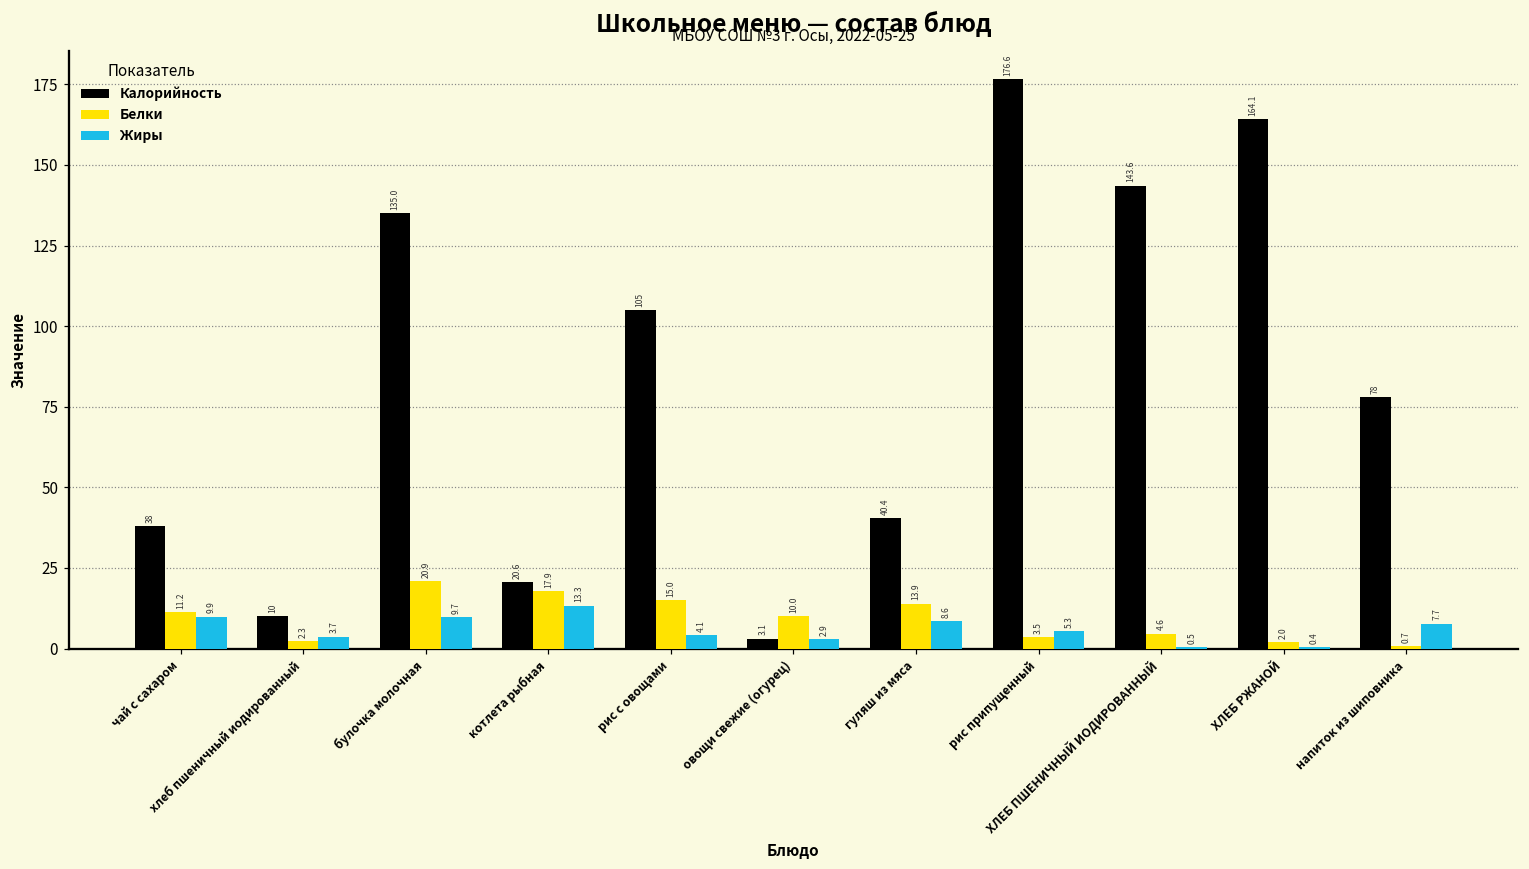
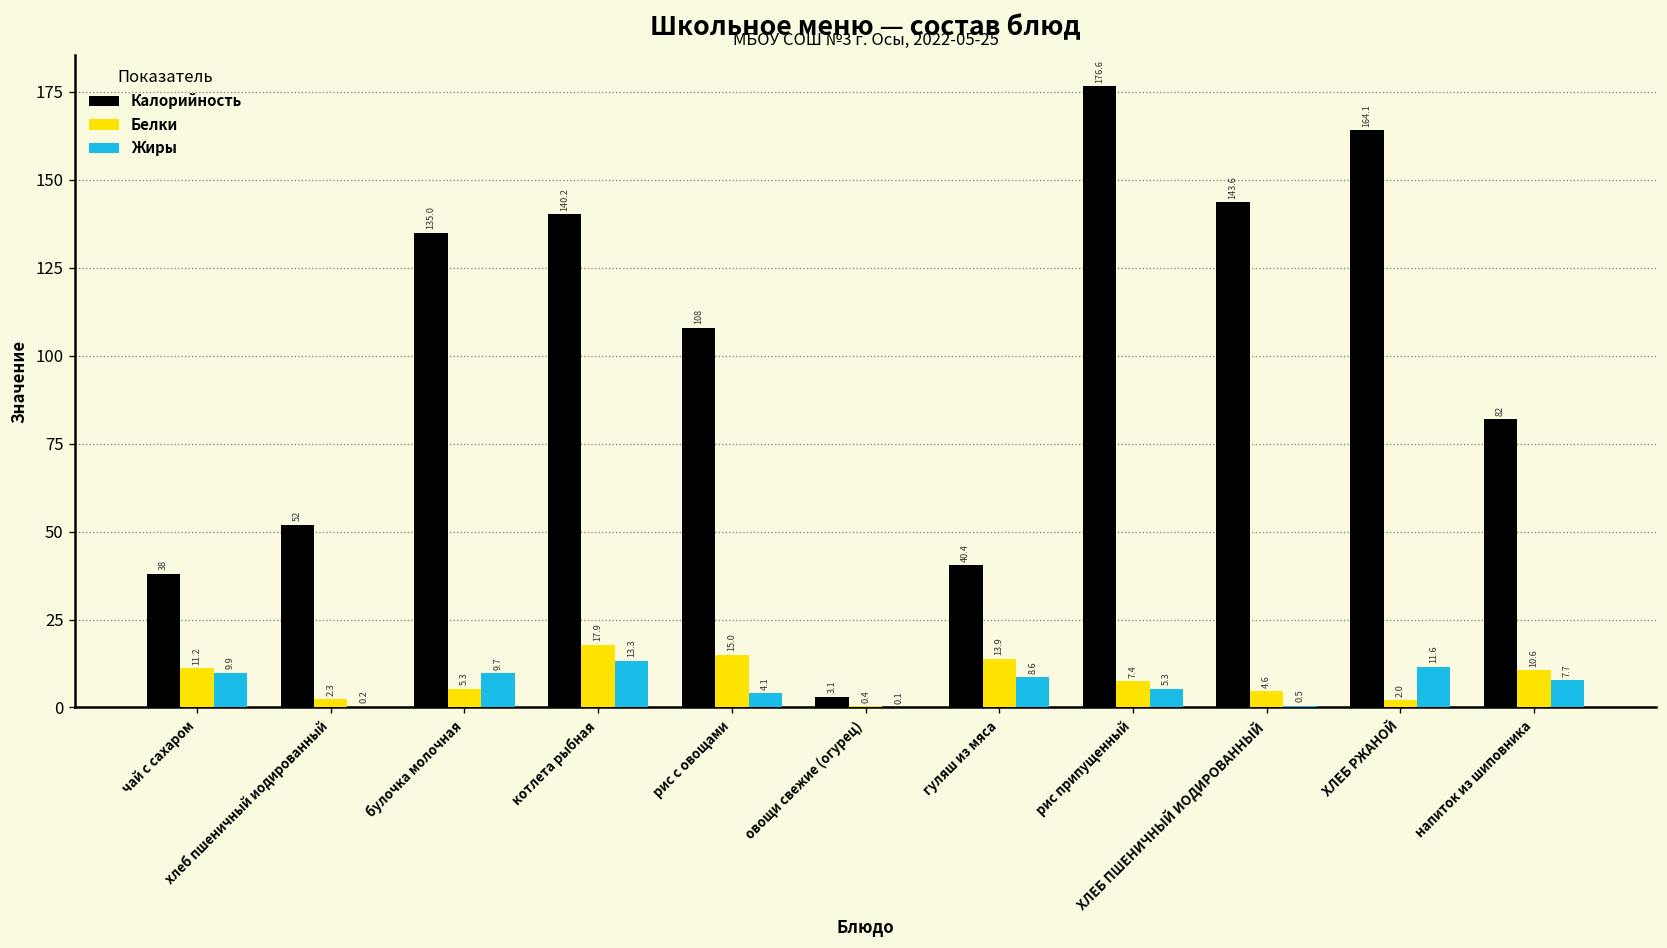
  {
    "Калорийность": {
      "чай с сахаром": 38,
-     "хлеб пшеничный иодированный": 10,
+     "хлеб пшеничный иодированный": 52,
      "булочка молочная": 135.0,
-     "котлета рыбная": 20.6,
-     "рис с овощами": 105,
+     "котлета рыбная": 140.2,
+     "рис с овощами": 108,
      "овощи свежие (огурец)": 3.1,
      "гуляш из мяса": 40.4,
      "рис припущенный": 176.6,
      "ХЛЕБ ПШЕНИЧНЫЙ ИОДИРОВАННЫЙ": 143.6,
      "ХЛЕБ РЖАНОЙ": 164.1,
-     "напиток из шиповника": 78
+     "напиток из шиповника": 82
    },
    "Белки": {
      "чай с сахаром": 11.2,
      "хлеб пшеничный иодированный": 2.3,
-     "булочка молочная": 20.9,
+     "булочка молочная": 5.3,
      "котлета рыбная": 17.9,
      "рис с овощами": 15.0,
-     "овощи свежие (огурец)": 10.0,
+     "овощи свежие (огурец)": 0.4,
      "гуляш из мяса": 13.9,
-     "рис припущенный": 3.5,
+     "рис припущенный": 7.4,
      "ХЛЕБ ПШЕНИЧНЫЙ ИОДИРОВАННЫЙ": 4.6,
      "ХЛЕБ РЖАНОЙ": 2.0,
-     "напиток из шиповника": 0.7
+     "напиток из шиповника": 10.6
    },
    "Жиры": {
      "чай с сахаром": 9.9,
-     "хлеб пшеничный иодированный": 3.7,
+     "хлеб пшеничный иодированный": 0.2,
      "булочка молочная": 9.7,
      "котлета рыбная": 13.3,
      "рис с овощами": 4.1,
-     "овощи свежие (огурец)": 2.9,
+     "овощи свежие (огурец)": 0.1,
      "гуляш из мяса": 8.6,
      "рис припущенный": 5.3,
      "ХЛЕБ ПШЕНИЧНЫЙ ИОДИРОВАННЫЙ": 0.5,
-     "ХЛЕБ РЖАНОЙ": 0.4,
+     "ХЛЕБ РЖАНОЙ": 11.6,
      "напиток из шиповника": 7.7
    }
  }
